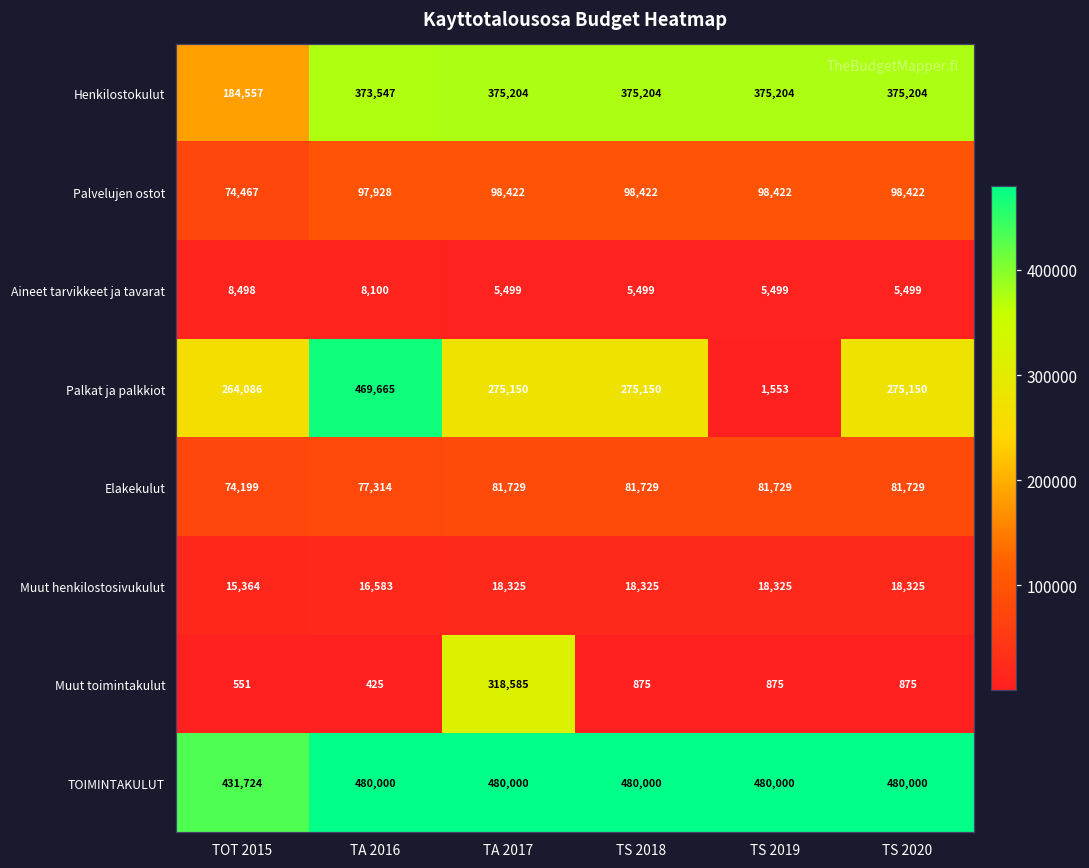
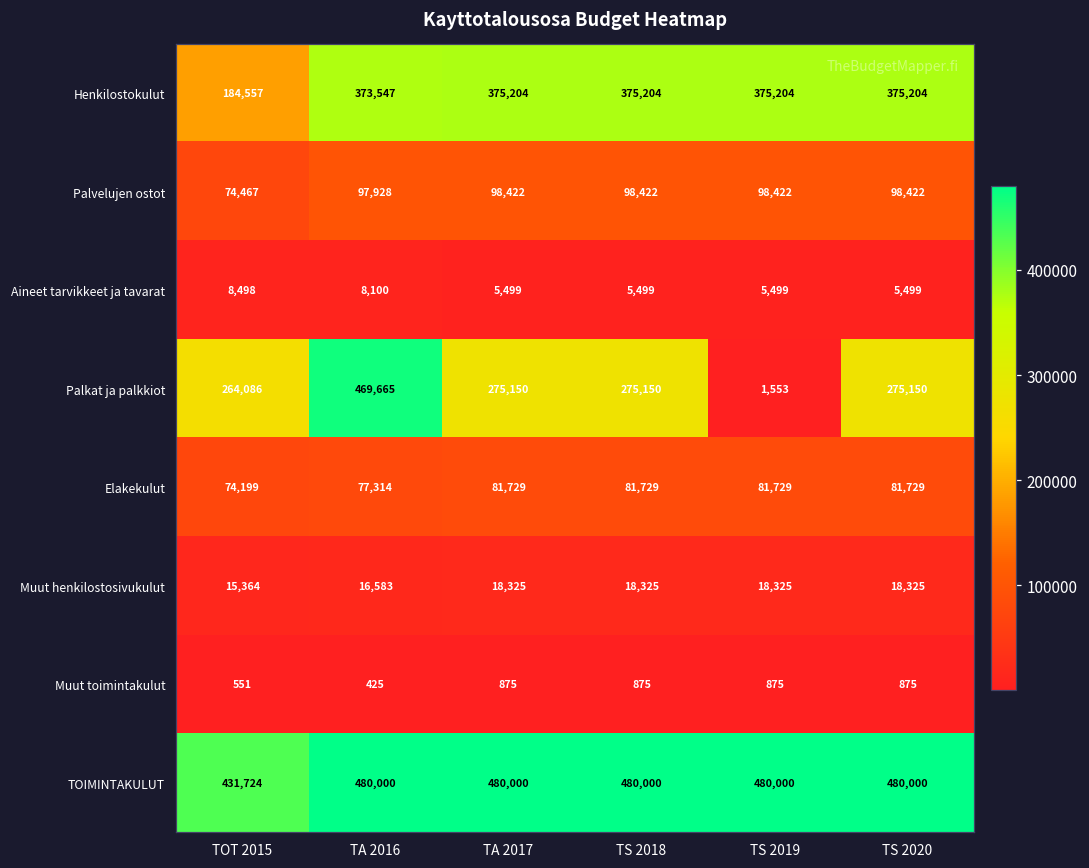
  {
    "Henkilostokulut": {
      "TOT 2015": "184,557",
      "TA 2016": "373,547",
      "TA 2017": "375,204",
      "TS 2018": "375,204",
      "TS 2019": "375,204"
    },
    "Palvelujеn ostot": {
      "TOT 2015": "74,467",
      "TA 2016": "97,928",
      "TA 2017": "98,422",
      "TS 2018": "98,422",
      "TS 2019": "98,422",
      "TS 2020": "98,422"
    },
    "Aineet tarvikkeet ja tavarat": {
      "TOT 2015": "8,498",
      "TA 2016": "8,100",
      "TA 2017": "5,499",
      "TS 2018": "5,499",
      "TS 2019": "5,499",
      "TS 2020": "5,499"
    },
    "Palkat ja palkkiot": {
      "TOT 2015": "264,086",
      "TA 2016": "469,665",
      "TA 2017": "275,150",
      "TS 2018": "275,150",
      "TS 2019": "1,553",
      "TS 2020": "275,150"
    },
    "Elakekulut": {
      "TOT 2015": "74,199",
      "TA 2016": "77,314",
      "TA 2017": "81,729",
      "TS 2018": "81,729",
      "TS 2019": "81,729",
      "TS 2020": "81,729"
    },
    "Muut henkilostosivukulut": {
      "TOT 2015": "15,364",
      "TA 2016": "16,583",
      "TA 2017": "18,325",
      "TS 2018": "18,325",
      "TS 2019": "18,325",
      "TS 2020": "18,325"
    },
    "Muut toimintakulut": {
      "TOT 2015": "551",
      "TA 2016": "425",
-     "TA 2017": "318,585",
+     "TA 2017": "875",
      "TS 2018": "875",
      "TS 2019": "875",
      "TS 2020": "875"
    },
    "TOIMINTAKULUT": {
      "TOT 2015": "431,724",
      "TA 2016": "480,000",
      "TA 2017": "480,000",
      "TS 2018": "480,000",
      "TS 2019": "480,000",
      "TS 2020": "480,000"
    }
  }
